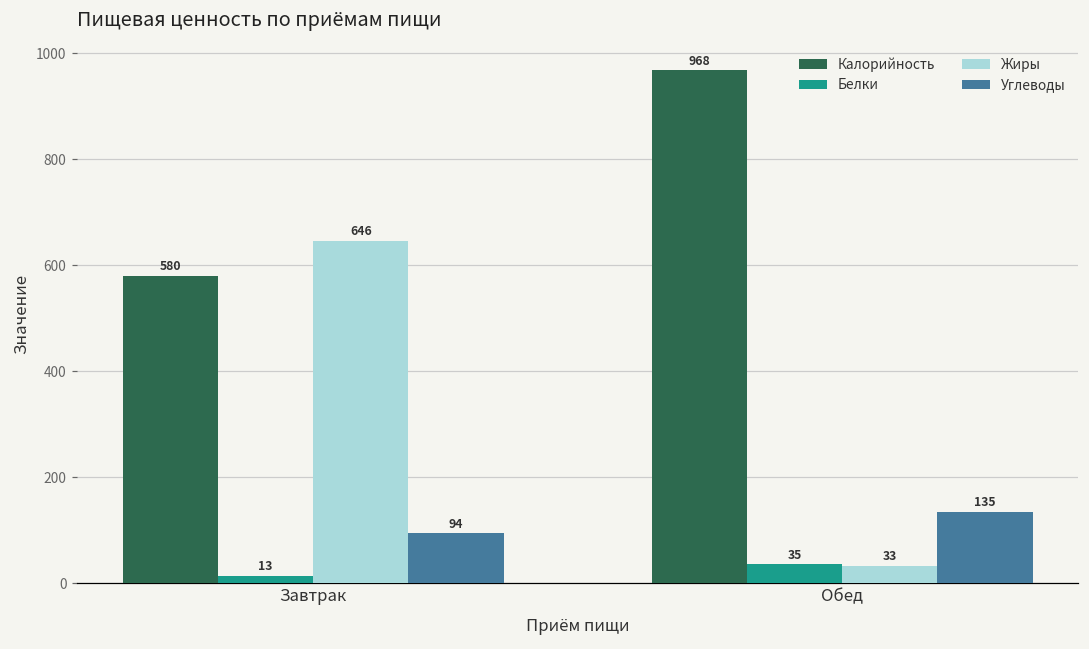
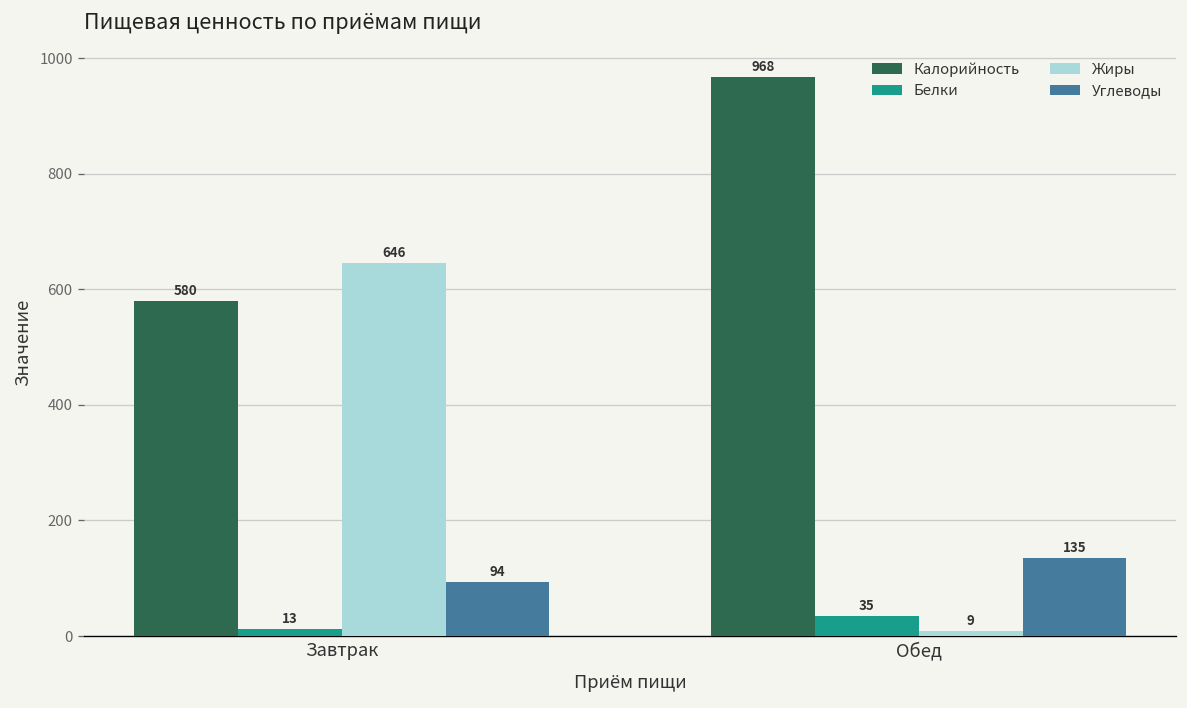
  {
    "Калорийность": {
      "Завтрак": 580,
      "Обед": 968
    },
    "Жиры": {
      "Завтрак": 646,
-     "Обед": 33
+     "Обед": 9
    }
  }
